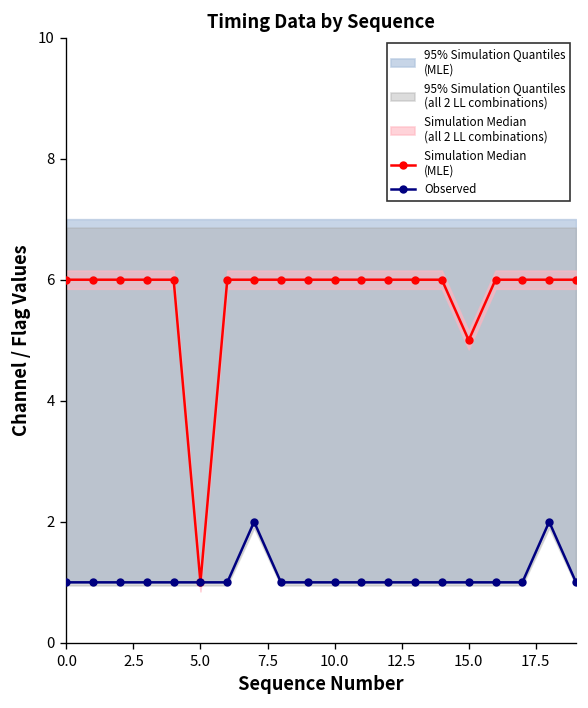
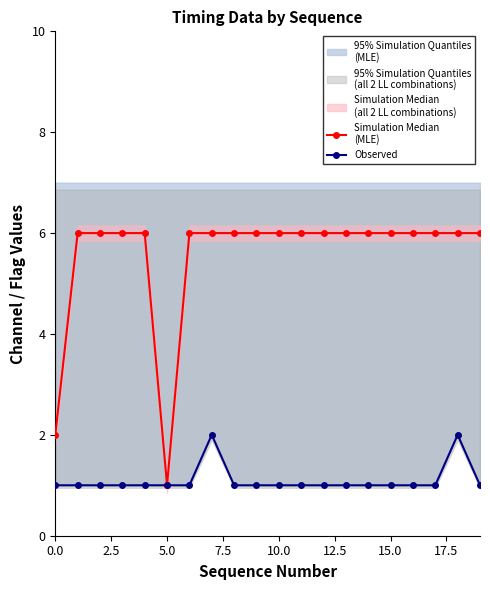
  {
    "Simulation Median (MLE)": {
-     "0.0": 6,
+     "0.0": 2,
      "10.0": 6,
-     "15.0": 5
+     "15.0": 6
    },
    "Observed": {
      "0.0": 1,
      "10.0": 1,
      "15.0": 1
    }
  }
